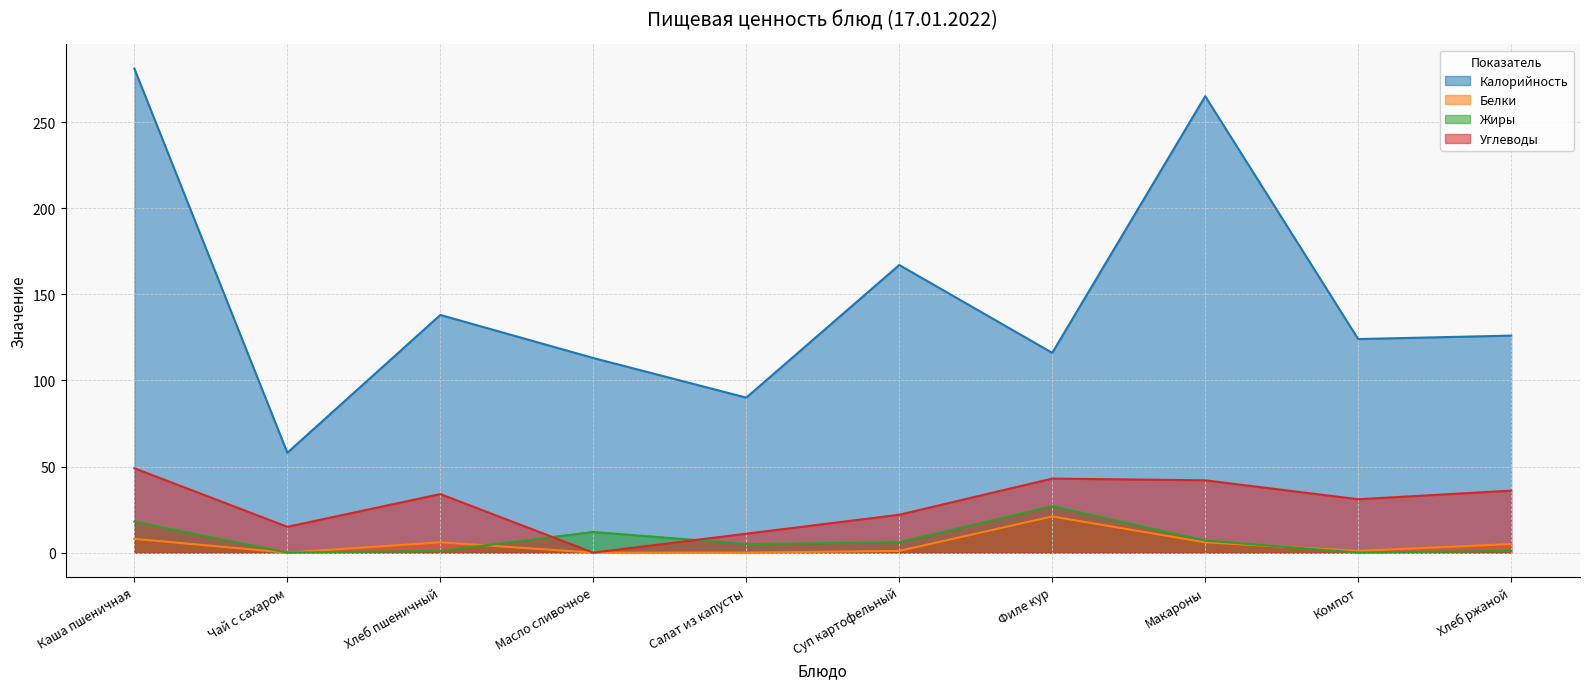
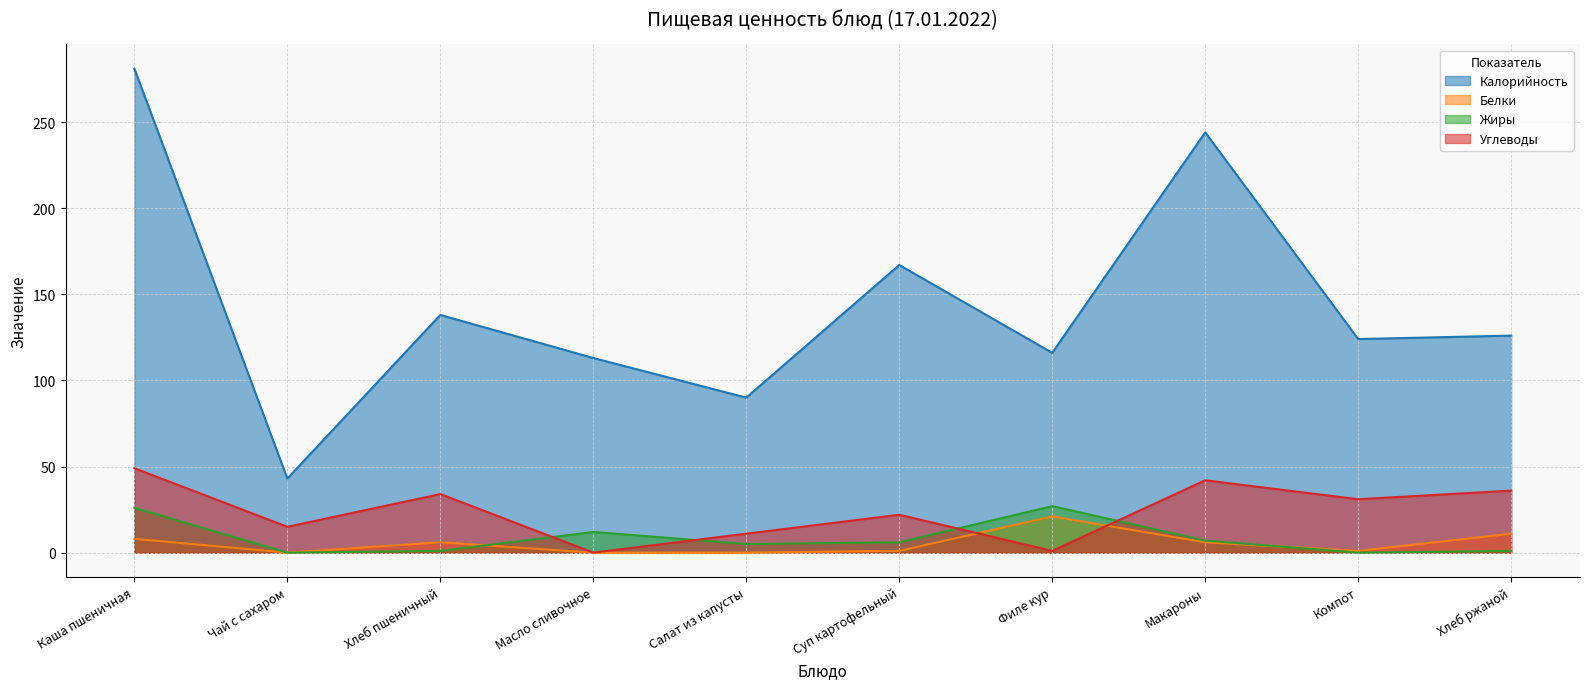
  {
    "Калорийность": {
      "Каша пшеничная": 281,
-     "Чай с сахаром": 58,
+     "Чай с сахаром": 43,
      "Хлеб пшеничный": 138,
      "Масло сливочное": 113,
      "Салат из капусты": 90,
      "Суп картофельный": 167,
      "Филе кур": 116,
-     "Макароны": 265,
+     "Макароны": 244,
      "Компот": 124,
      "Хлеб ржаной": 126
    },
    "Белки": {
      "Каша пшеничная": 8,
      "Хлеб пшеничный": 6,
      "Салат из капусты": 0,
      "Суп картофельный": 1,
      "Филе кур": 21,
-     "Хлеб ржаной": 5
+     "Хлеб ржаной": 11
    },
    "Жиры": {
-     "Каша пшеничная": 18,
+     "Каша пшеничная": 26,
      "Хлеб пшеничный": 1,
      "Масло сливочное": 12,
      "Салат из капусты": 5,
      "Суп картофельный": 6,
      "Филе кур": 27,
      "Хлеб ржаной": 1
    },
    "Углеводы": {
      "Каша пшеничная": 49,
      "Чай с сахаром": 15,
      "Хлеб пшеничный": 34,
      "Салат из капусты": 11,
      "Суп картофельный": 22,
-     "Филе кур": 43,
+     "Филе кур": 1,
      "Макароны": 42,
      "Компот": 31,
      "Хлеб ржаной": 36
    }
  }
